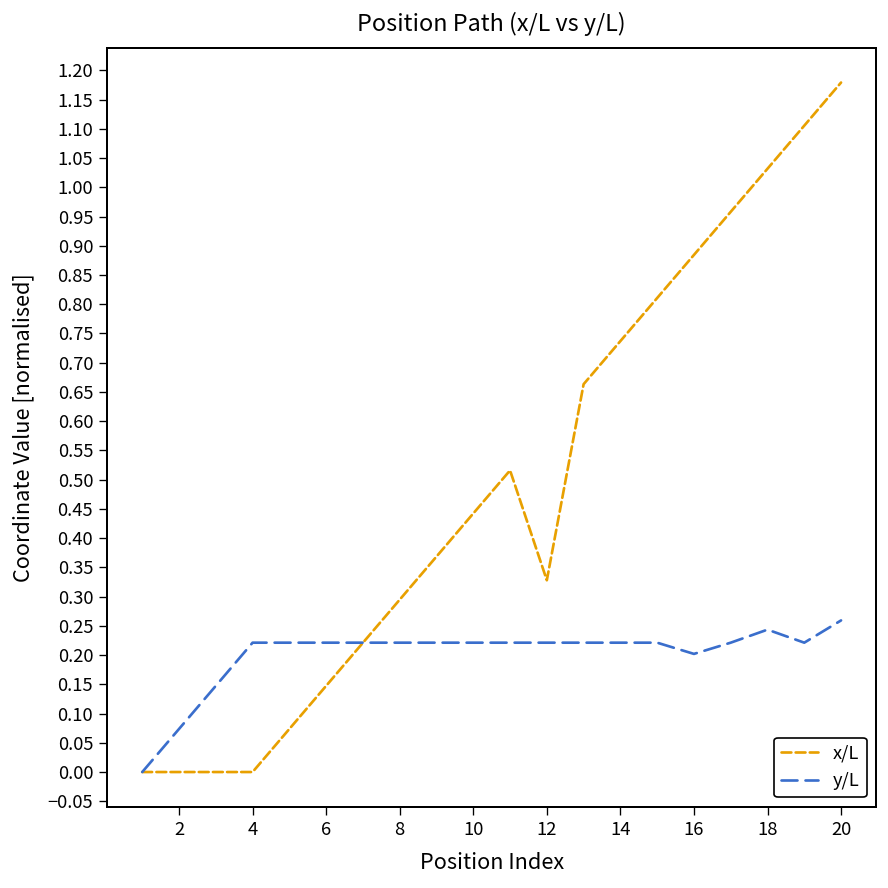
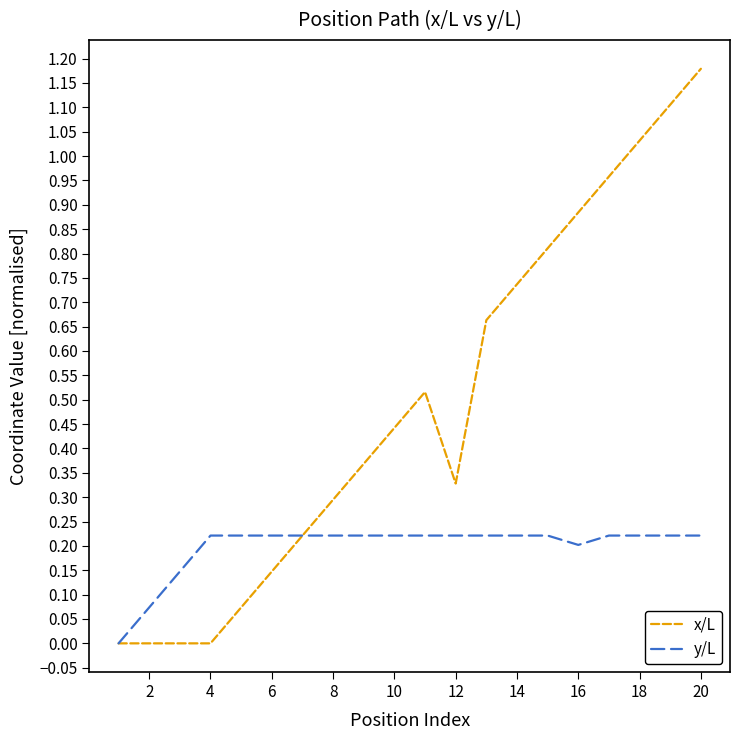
  {
    "x/L": {
      "2": 0.00,
      "4": 0.00,
      "6": 0.15,
      "8": 0.29,
      "10": 0.44,
      "12": 0.33,
      "14": 0.74,
      "16": 0.88,
      "18": 1.03,
      "20": 1.18
    },
    "y/L": {
      "2": 0.07,
      "4": 0.22,
      "6": 0.22,
      "8": 0.22,
      "10": 0.22,
      "12": 0.22,
      "14": 0.22,
      "16": 0.20,
-     "18": 0.24,
-     "20": 0.26
+     "18": 0.22,
+     "20": 0.22
    }
  }
